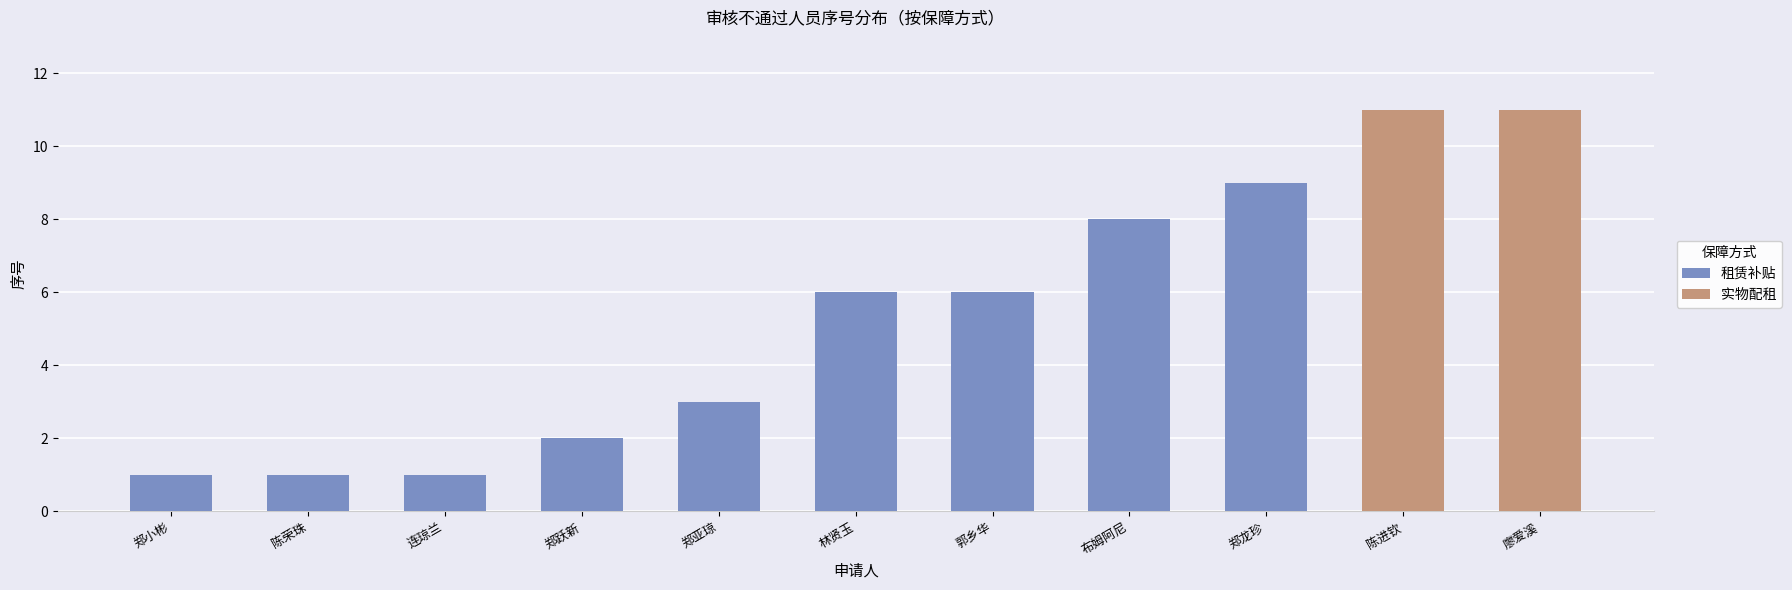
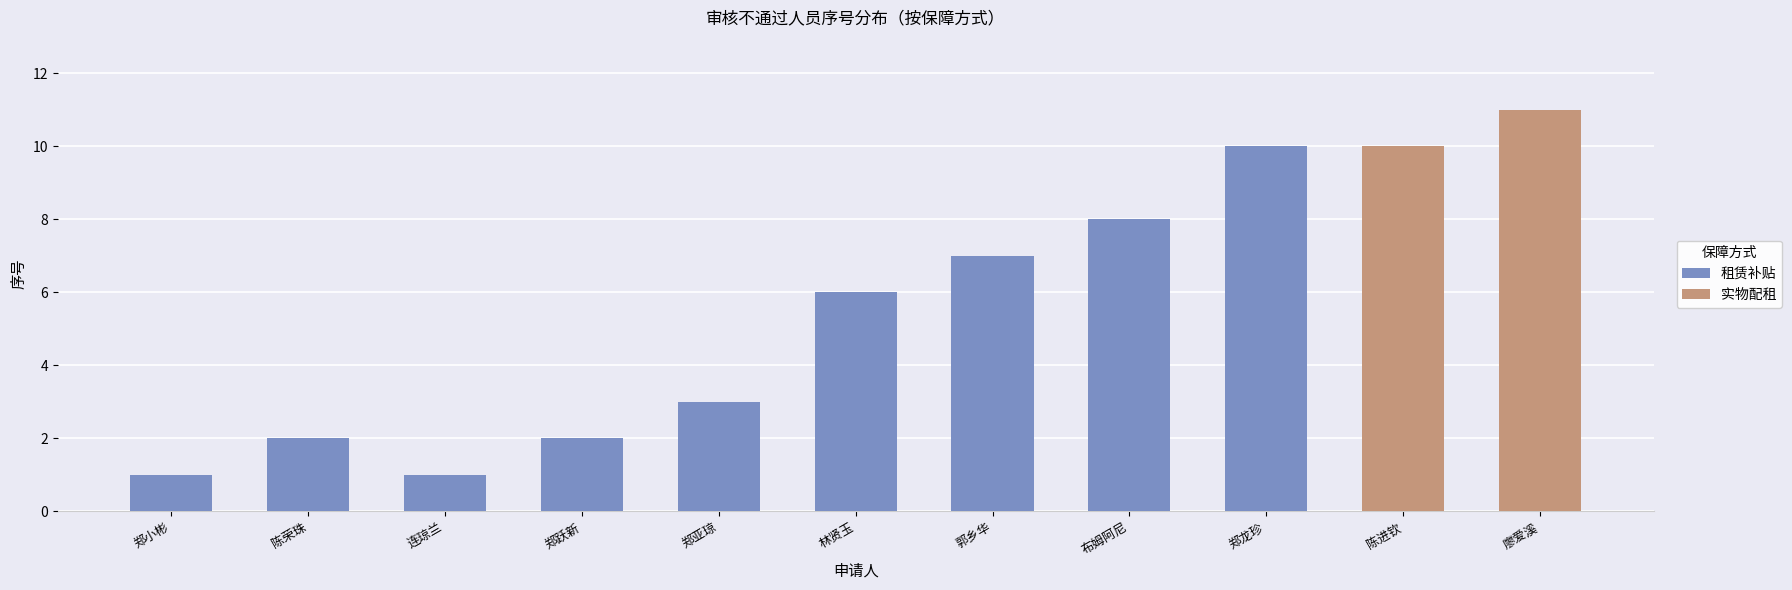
  {
    "租赁补贴": {
      "郑小彬": 1,
-     "陈荣珠": 1,
+     "陈荣珠": 2,
      "连琼兰": 1,
      "郑跃新": 2,
      "郑亚琼": 3,
      "林贤玉": 6,
-     "郭乡华": 6,
+     "郭乡华": 7,
      "布姆阿尼": 8,
-     "郑龙珍": 9
+     "郑龙珍": 10
    },
    "实物配租": {
-     "陈进钦": 11,
+     "陈进钦": 10,
      "廖爱溪": 11
    }
  }
